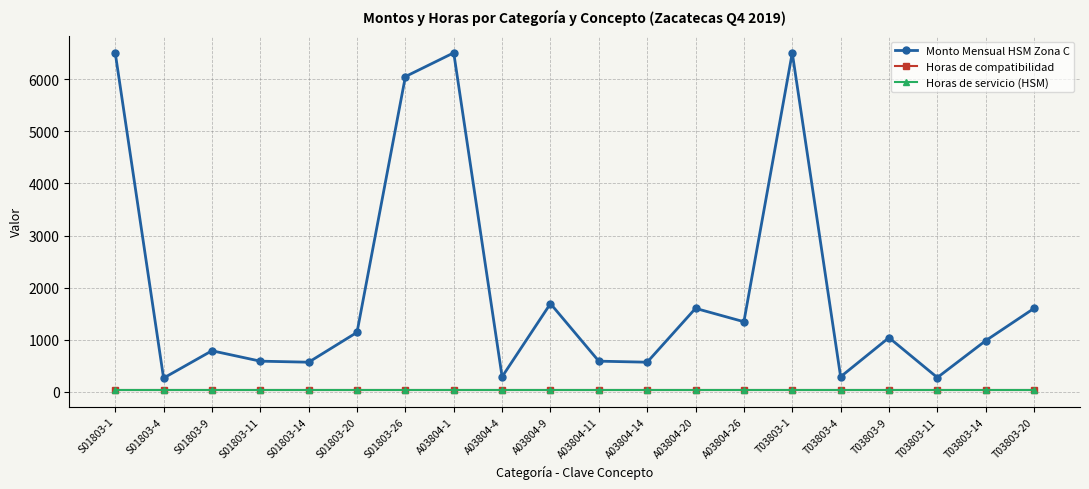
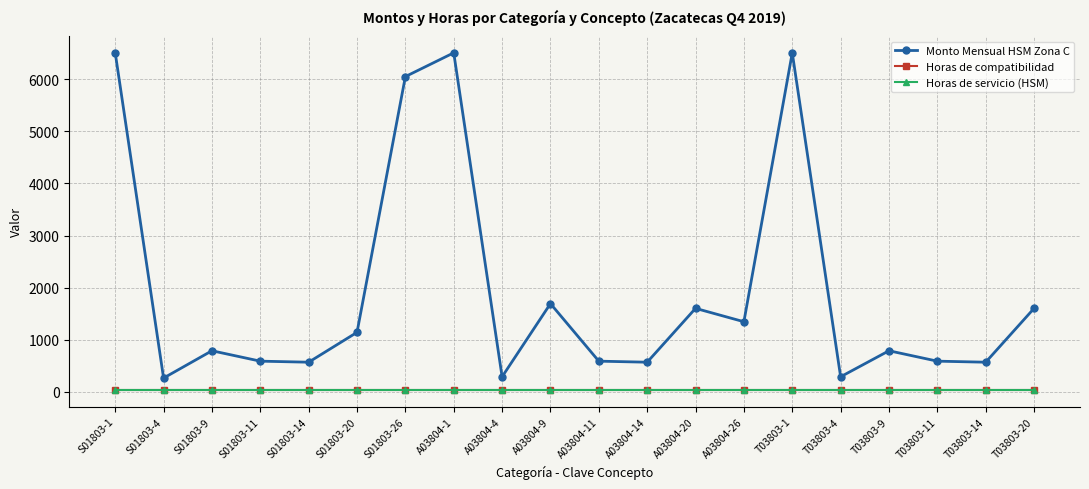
  {
    "Monto Mensual HSM Zona C": {
      "S01803-1": 6500,
      "S01803-4": 300,
      "S01803-9": 800,
      "S01803-11": 600,
      "S01803-14": 600,
      "S01803-20": 1100,
      "S01803-26": 6100,
      "A03804-1": 6500,
      "A03804-4": 300,
      "A03804-9": 1700,
      "A03804-11": 600,
      "A03804-14": 600,
      "A03804-20": 1600,
      "A03804-26": 1300,
      "T03803-1": 6500,
      "T03803-4": 300,
-     "T03803-9": 1000,
-     "T03803-11": 300,
-     "T03803-14": 1000,
+     "T03803-9": 800,
+     "T03803-11": 600,
+     "T03803-14": 600,
      "T03803-20": 1600
    },
    "Horas de servicio (HSM)": {
      "S01803-1": 0,
      "S01803-4": 0,
      "S01803-9": 0,
      "S01803-11": 0,
      "S01803-14": 0,
      "S01803-20": 0,
      "S01803-26": 0,
      "A03804-1": 0,
      "A03804-4": 0,
      "A03804-9": 0,
      "A03804-11": 0,
      "A03804-14": 0,
      "A03804-20": 0,
      "A03804-26": 0,
      "T03803-1": 0,
      "T03803-4": 0,
      "T03803-9": 0,
      "T03803-11": 0,
      "T03803-14": 0,
      "T03803-20": 0
    }
  }
